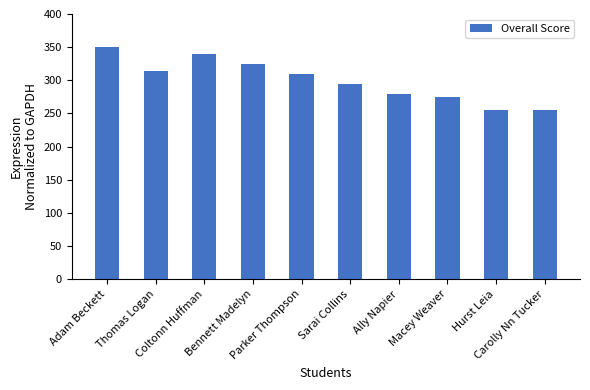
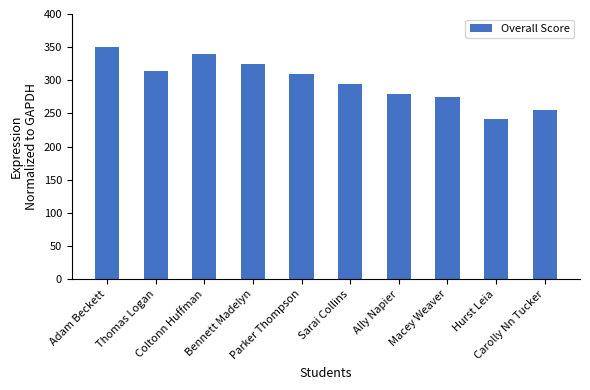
  {
    "Adam Beckett": 350,
    "Thomas Logan": 310,
    "Coltonn Huffman": 340,
    "Bennett Madelyn": 330,
    "Parker Thompson": 310,
    "Sarai Collins": 300,
    "Ally Napier": 280,
    "Macey Weaver": 280,
-   "Hurst Leia": 260,
+   "Hurst Leia": 240,
    "Carolly Nn Tucker": 260
  }
